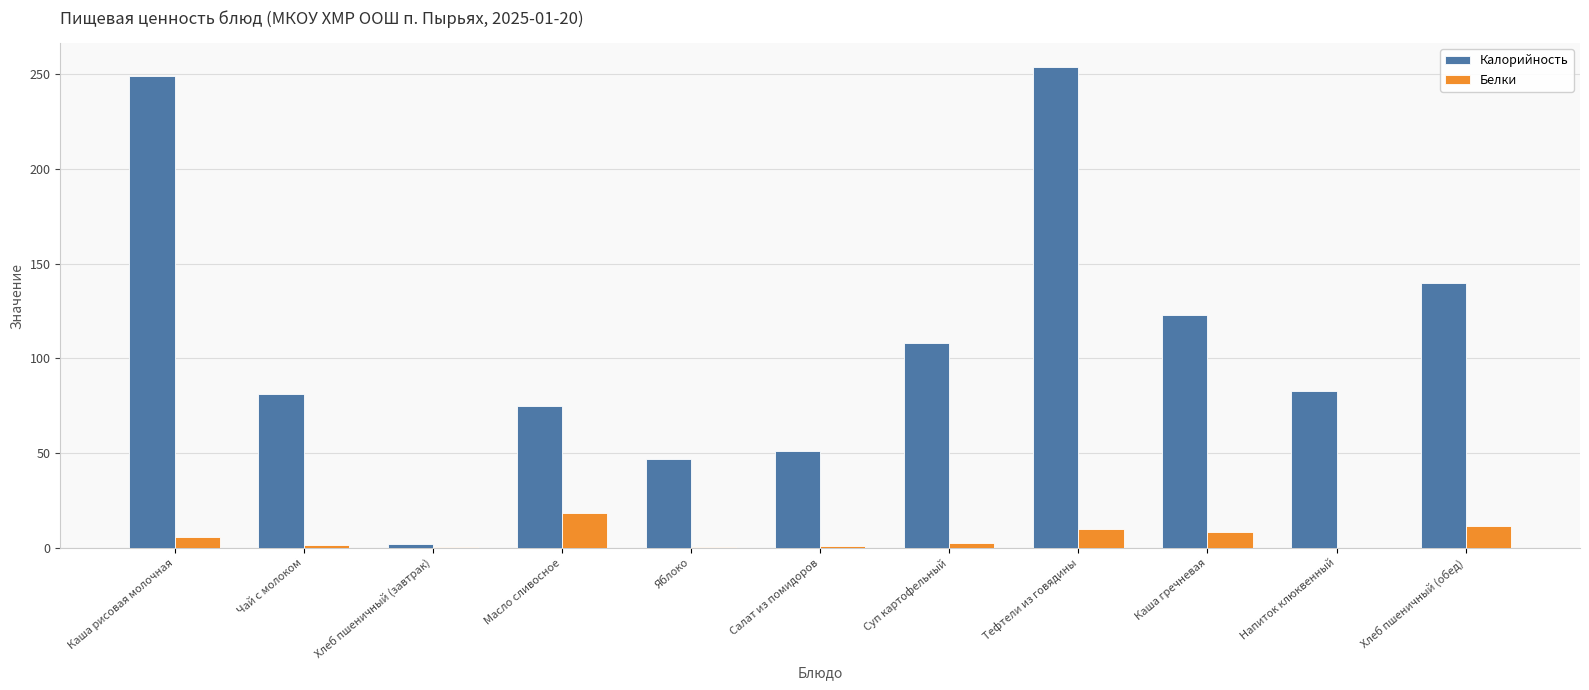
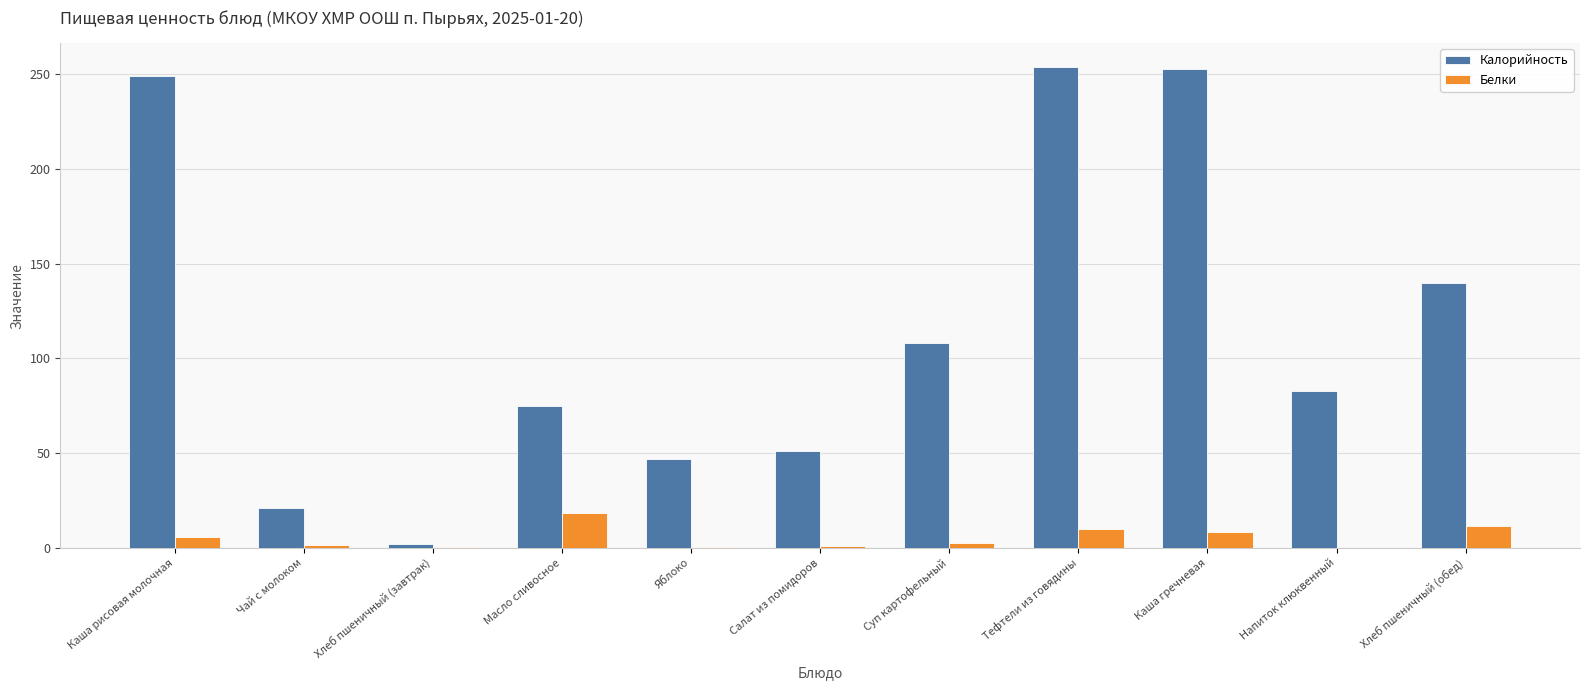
  {
    "Калорийность": {
      "Каша рисовая молочная": 249,
-     "Чай с молоком": 81,
+     "Чай с молоком": 21,
      "Хлеб пшеничный (завтрак)": 2,
      "Масло сливосное": 75,
      "Яблоко": 47,
      "Салат из помидоров": 51,
      "Суп картофельный": 108,
      "Тефтели из говядины": 254,
-     "Каша гречневая": 123,
+     "Каша гречневая": 253,
      "Напиток клюквенный": 83,
      "Хлеб пшеничный (обед)": 140
    },
    "Белки": {
      "Каша рисовая молочная": 6,
      "Чай с молоком": 2,
      "Масло сливосное": 18,
      "Суп картофельный": 2,
      "Тефтели из говядины": 10,
      "Каша гречневая": 9,
      "Хлеб пшеничный (обед)": 12
    }
  }
